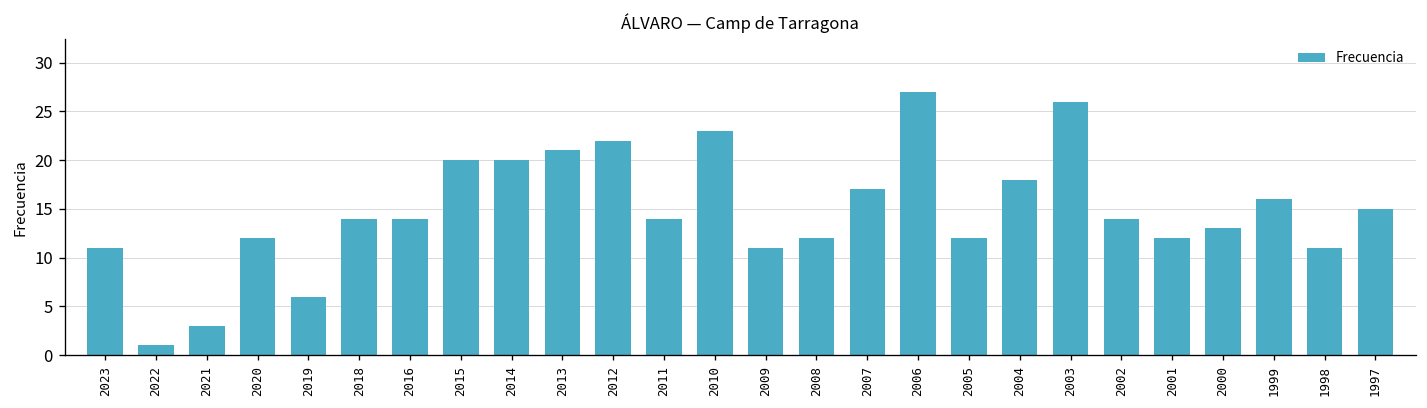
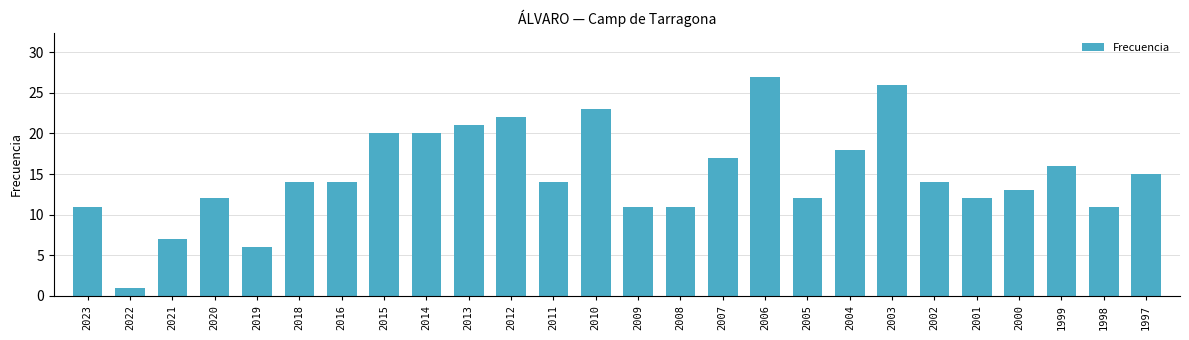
  {
    "2023": 11,
    "2022": 1,
-   "2021": 3,
+   "2021": 7,
    "2020": 12,
    "2019": 6,
    "2018": 14,
    "2016": 14,
    "2015": 20,
    "2014": 20,
    "2013": 21,
    "2012": 22,
    "2011": 14,
    "2010": 23,
    "2009": 11,
-   "2008": 12,
+   "2008": 11,
    "2007": 17,
    "2006": 27,
    "2005": 12,
    "2004": 18,
    "2003": 26,
    "2002": 14,
    "2001": 12,
    "2000": 13,
    "1999": 16,
    "1998": 11,
    "1997": 15
  }
